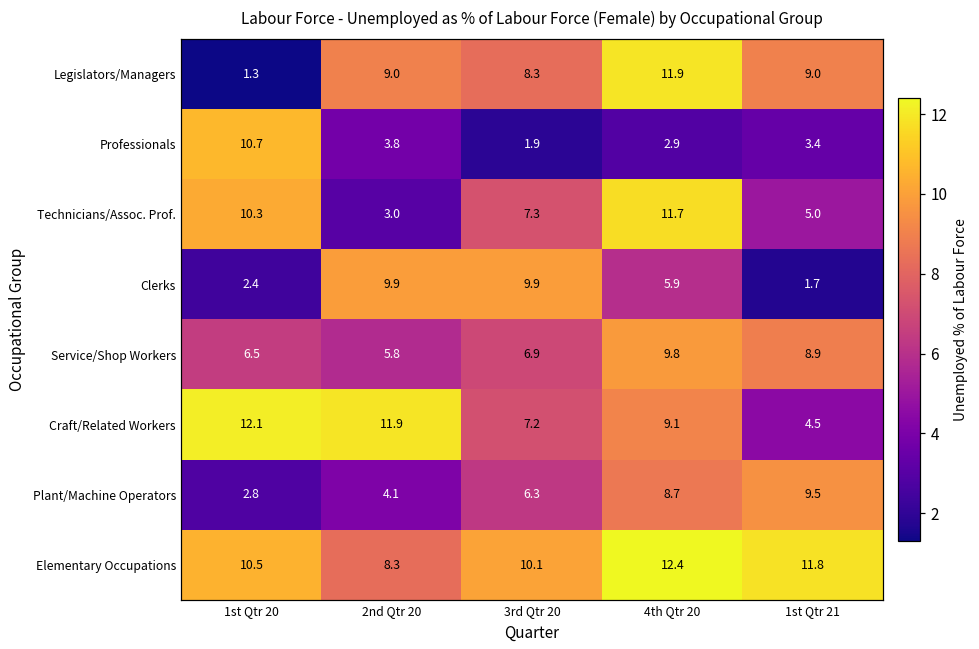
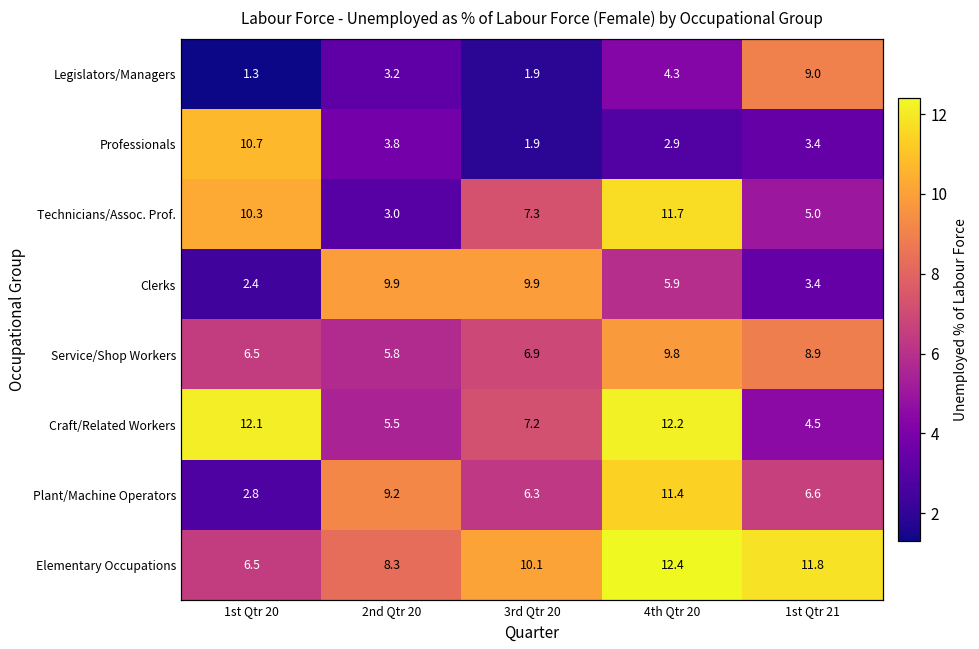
  {
    "Legislators/Managers": {
      "1st Qtr 20": 1.3,
-     "2nd Qtr 20": 9.0,
-     "3rd Qtr 20": 8.3,
-     "4th Qtr 20": 11.9,
+     "2nd Qtr 20": 3.2,
+     "3rd Qtr 20": 1.9,
+     "4th Qtr 20": 4.3,
      "1st Qtr 21": 9.0
    },
    "Professionals": {
      "1st Qtr 20": 10.7,
      "2nd Qtr 20": 3.8,
      "3rd Qtr 20": 1.9,
      "4th Qtr 20": 2.9,
      "1st Qtr 21": 3.4
    },
    "Technicians/Assoc. Prof.": {
      "1st Qtr 20": 10.3,
      "2nd Qtr 20": 3.0,
      "3rd Qtr 20": 7.3,
      "4th Qtr 20": 11.7,
      "1st Qtr 21": 5.0
    },
    "Clerks": {
      "1st Qtr 20": 2.4,
      "2nd Qtr 20": 9.9,
      "3rd Qtr 20": 9.9,
      "4th Qtr 20": 5.9,
-     "1st Qtr 21": 1.7
+     "1st Qtr 21": 3.4
    },
    "Service/Shop Workers": {
      "1st Qtr 20": 6.5,
      "2nd Qtr 20": 5.8,
      "3rd Qtr 20": 6.9,
      "4th Qtr 20": 9.8,
      "1st Qtr 21": 8.9
    },
    "Craft/Related Workers": {
      "1st Qtr 20": 12.1,
-     "2nd Qtr 20": 11.9,
+     "2nd Qtr 20": 5.5,
      "3rd Qtr 20": 7.2,
-     "4th Qtr 20": 9.1,
+     "4th Qtr 20": 12.2,
      "1st Qtr 21": 4.5
    },
    "Plant/Machine Operators": {
      "1st Qtr 20": 2.8,
-     "2nd Qtr 20": 4.1,
+     "2nd Qtr 20": 9.2,
      "3rd Qtr 20": 6.3,
-     "4th Qtr 20": 8.7,
-     "1st Qtr 21": 9.5
+     "4th Qtr 20": 11.4,
+     "1st Qtr 21": 6.6
    },
    "Elementary Occupations": {
-     "1st Qtr 20": 10.5,
+     "1st Qtr 20": 6.5,
      "2nd Qtr 20": 8.3,
      "3rd Qtr 20": 10.1,
      "4th Qtr 20": 12.4,
      "1st Qtr 21": 11.8
    }
  }
